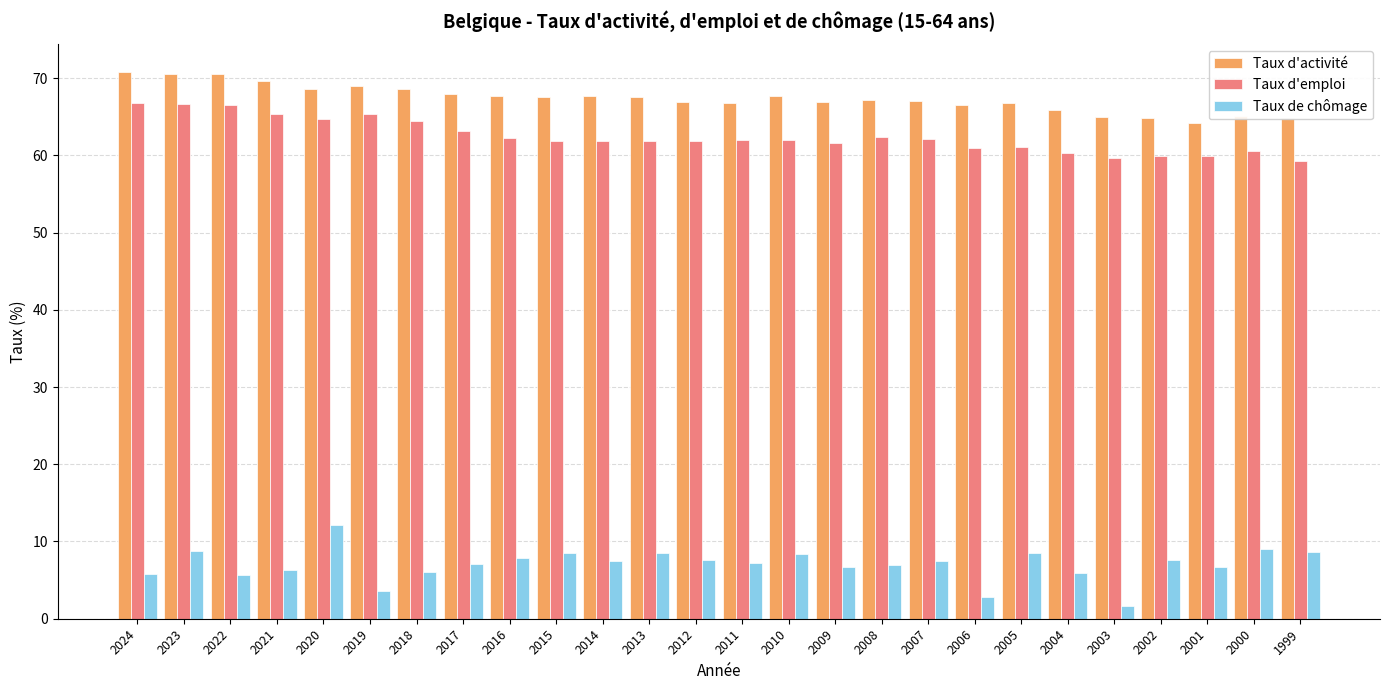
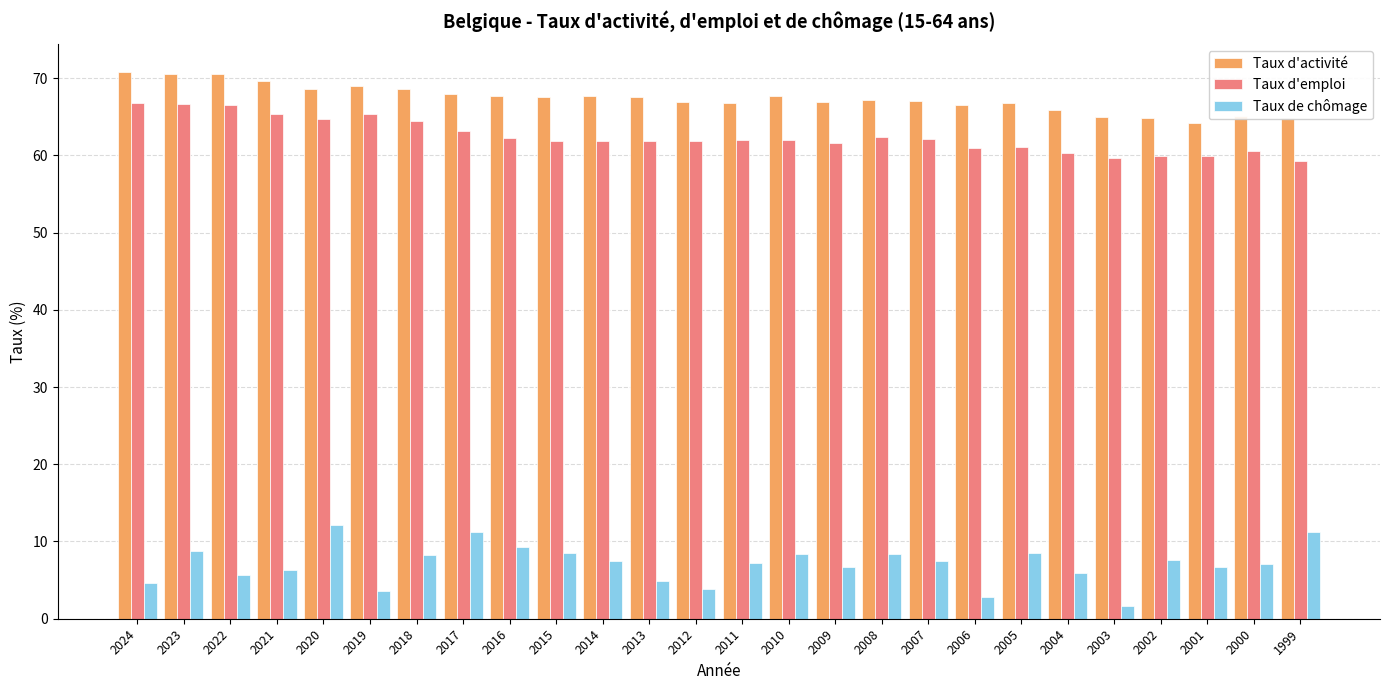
  {
    "Taux de chômage": {
-     "2024": 6,
+     "2024": 5,
      "2023": 9,
      "2022": 6,
      "2021": 6,
      "2020": 12,
      "2019": 4,
-     "2018": 6,
-     "2017": 7,
-     "2016": 8,
+     "2018": 8,
+     "2017": 11,
+     "2016": 9,
      "2015": 9,
      "2014": 8,
-     "2013": 9,
-     "2012": 8,
+     "2013": 5,
+     "2012": 4,
      "2011": 7,
      "2010": 8,
      "2009": 7,
-     "2008": 7,
+     "2008": 8,
      "2007": 8,
      "2006": 3,
      "2005": 9,
      "2004": 6,
      "2003": 2,
      "2002": 8,
      "2001": 7,
-     "2000": 9,
-     "1999": 9
+     "2000": 7,
+     "1999": 11
    }
  }
